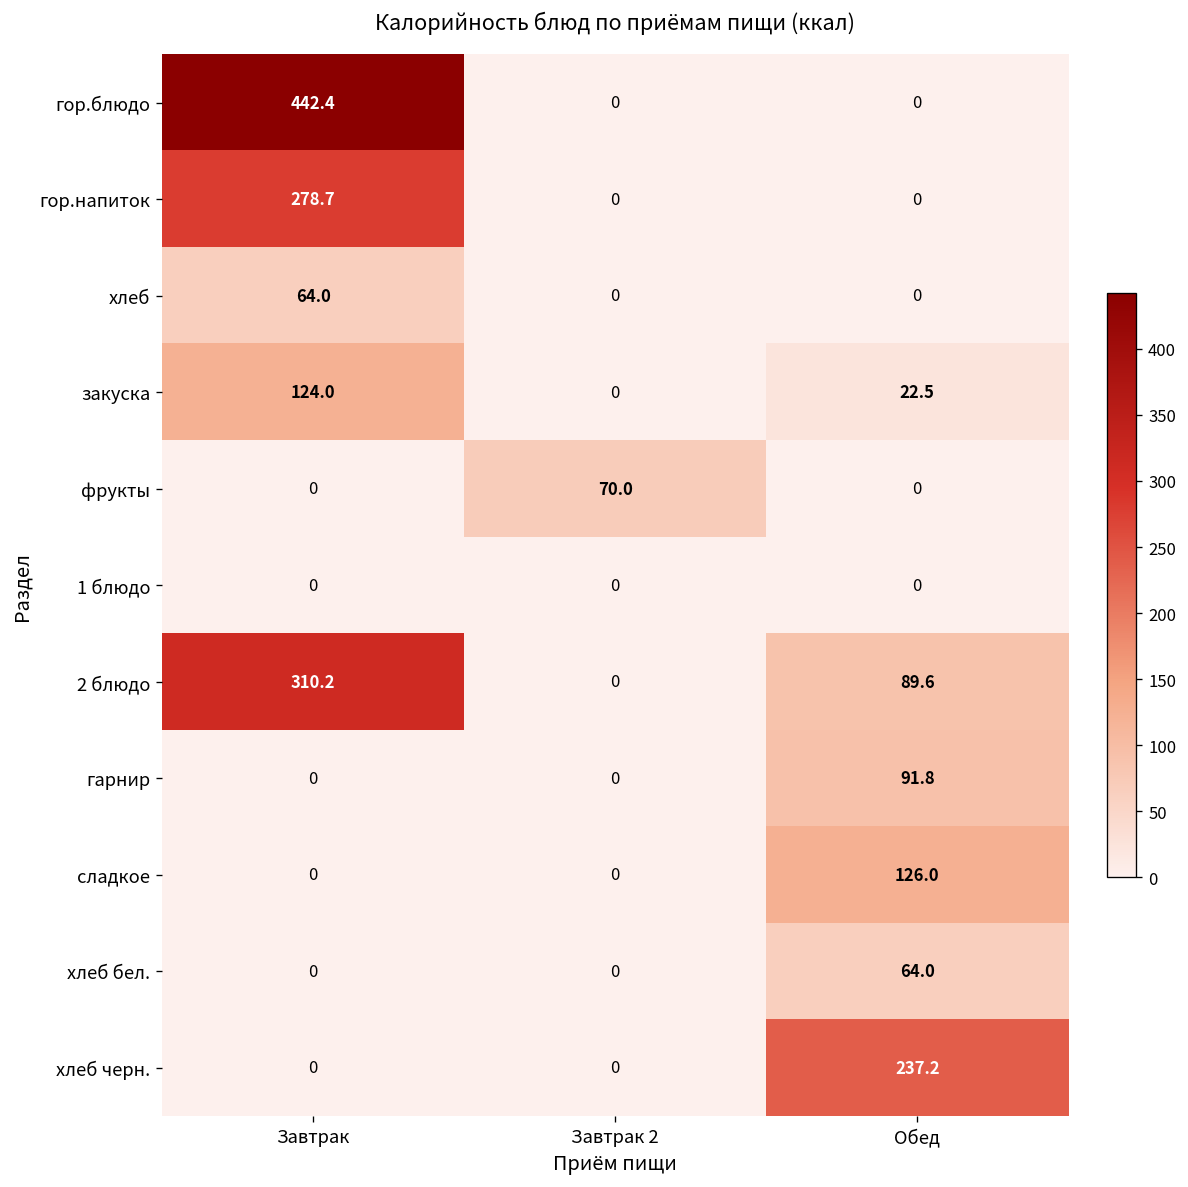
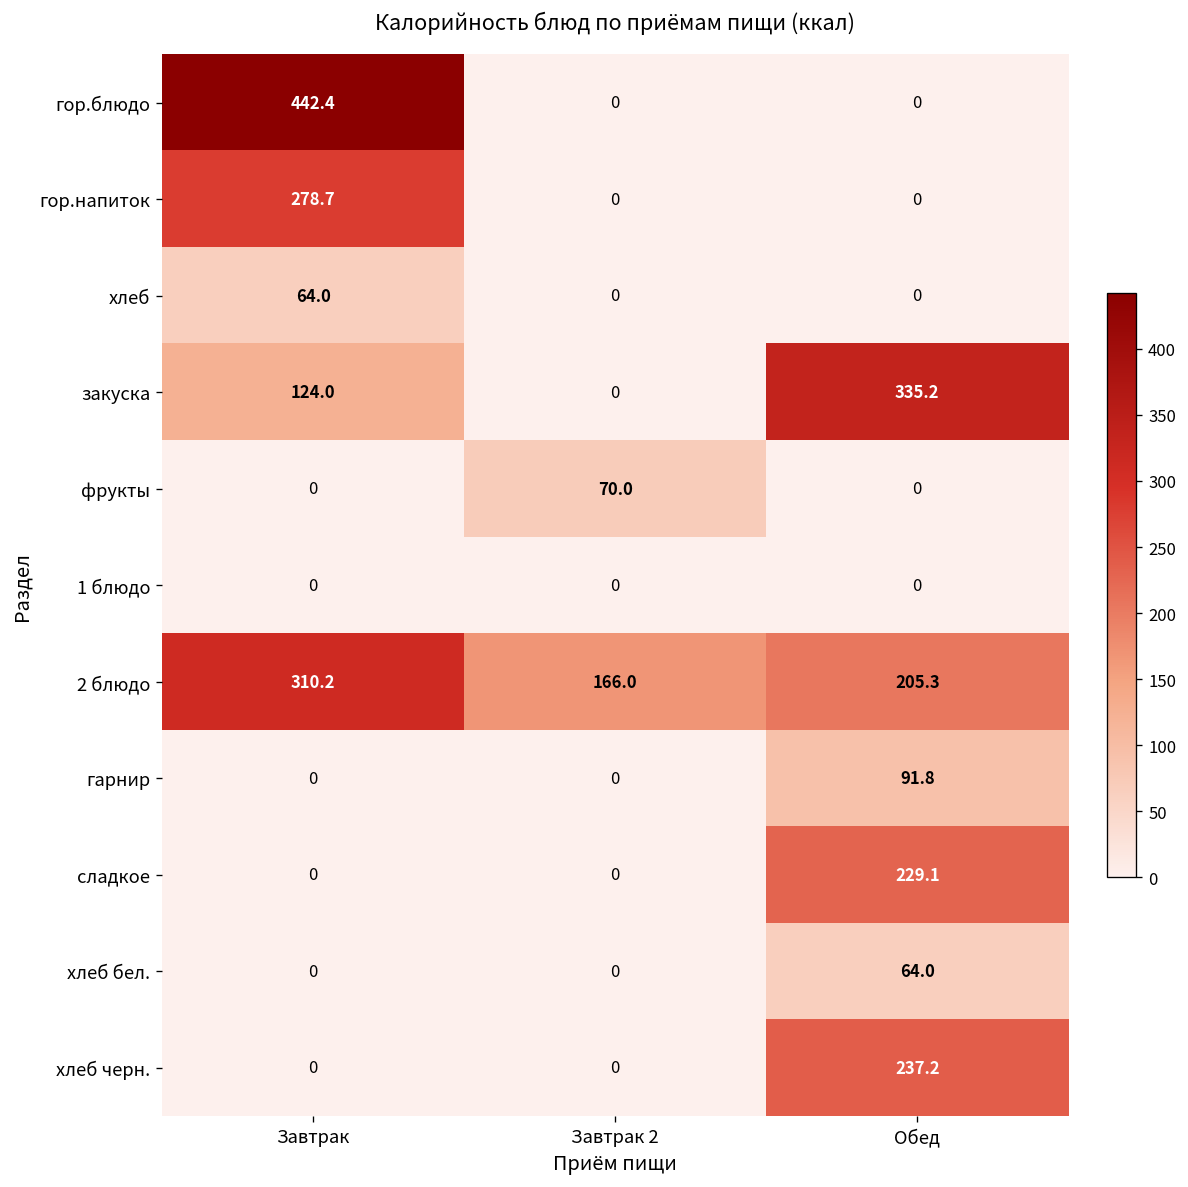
  {
    "гор.блюдо": {
      "Завтрак": 442.4,
      "Завтрак 2": 0,
      "Обед": 0
    },
    "гор.напиток": {
      "Завтрак": 278.7,
      "Завтрак 2": 0,
      "Обед": 0
    },
    "хлеб": {
      "Завтрак": 64.0,
      "Завтрак 2": 0,
      "Обед": 0
    },
    "закуска": {
      "Завтрак": 124.0,
      "Завтрак 2": 0,
-     "Обед": 22.5
+     "Обед": 335.2
    },
    "фрукты": {
      "Завтрак": 0,
      "Завтрак 2": 70.0,
      "Обед": 0
    },
    "1 блюдо": {
      "Завтрак": 0,
      "Завтрак 2": 0,
      "Обед": 0
    },
    "2 блюдо": {
      "Завтрак": 310.2,
-     "Завтрак 2": 0,
-     "Обед": 89.6
+     "Завтрак 2": 166.0,
+     "Обед": 205.3
    },
    "гарнир": {
      "Завтрак": 0,
      "Завтрак 2": 0,
      "Обед": 91.8
    },
    "сладкое": {
      "Завтрак": 0,
      "Завтрак 2": 0,
-     "Обед": 126.0
+     "Обед": 229.1
    },
    "хлеб бел.": {
      "Завтрак": 0,
      "Завтрак 2": 0,
      "Обед": 64.0
    },
    "хлеб черн.": {
      "Завтрак": 0,
      "Завтрак 2": 0,
      "Обед": 237.2
    }
  }
